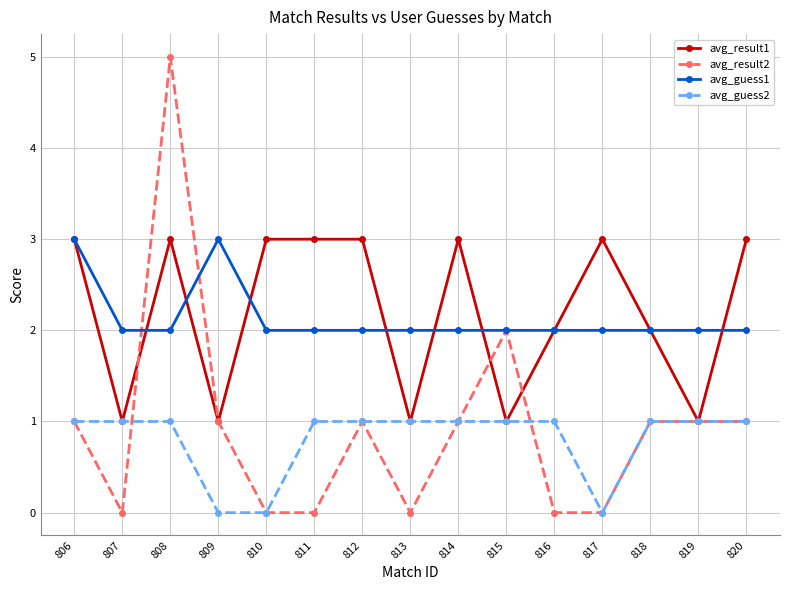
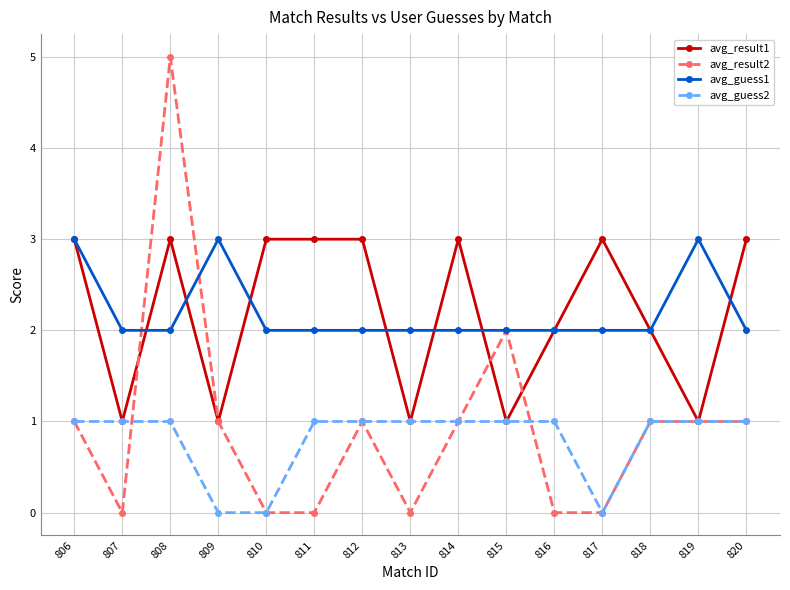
  {
    "avg_result1": {
      "808": 3,
      "810": 3,
      "811": 3,
      "812": 3,
      "814": 3,
      "817": 3,
      "820": 3
    },
    "avg_result2": {
      "807": 0,
      "808": 5,
      "811": 0,
      "813": 0,
      "816": 0
    },
    "avg_guess1": {
      "807": 2,
      "808": 2,
      "809": 3,
      "810": 2,
      "811": 2,
      "812": 2,
      "813": 2,
      "814": 2,
      "817": 2,
-     "819": 2,
+     "819": 3,
      "820": 2
    },
    "avg_guess2": {
      "808": 1,
      "809": 0,
      "811": 1,
      "816": 1
    }
  }
